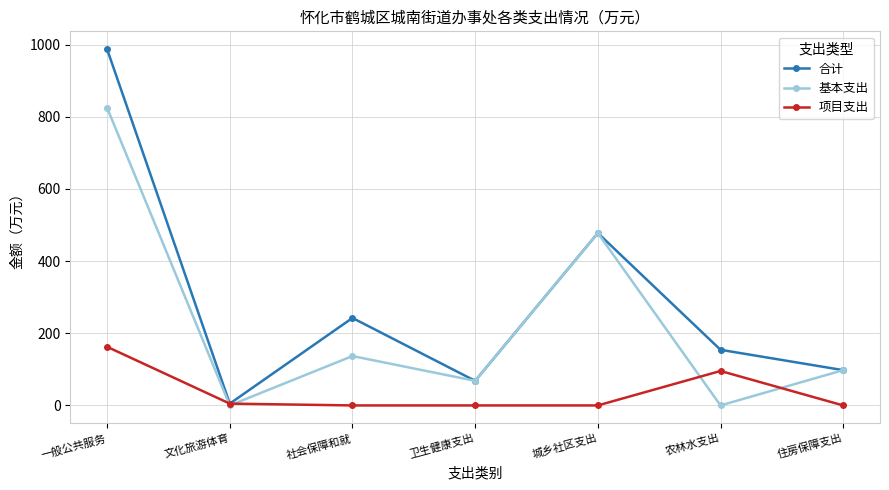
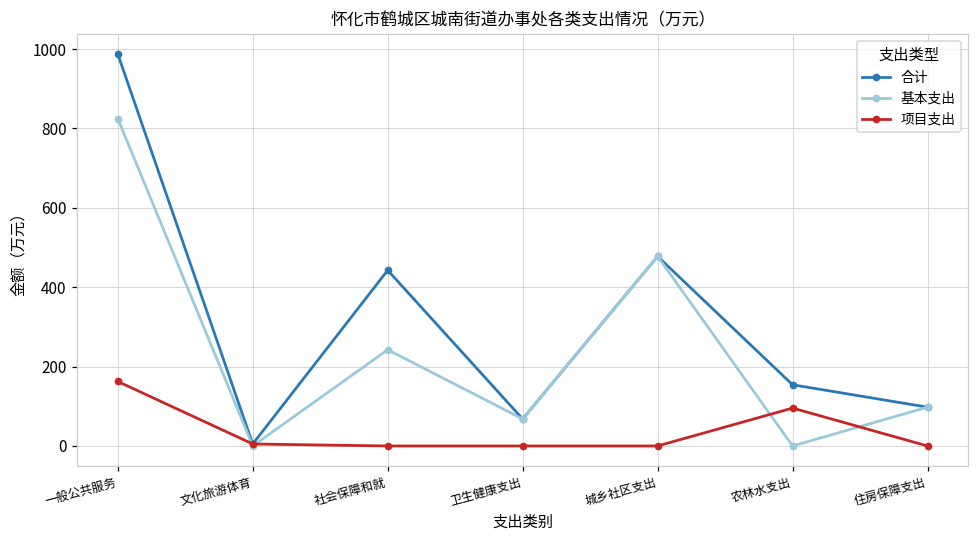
  {
    "合计": {
      "一般公共服务": 990,
-     "社会保障和就": 240,
+     "社会保障和就": 440,
      "农林水支出": 150
    },
    "基本支出": {
      "一般公共服务": 820,
-     "社会保障和就": 140,
+     "社会保障和就": 240,
      "农林水支出": 0
    },
    "项目支出": {
      "一般公共服务": 160,
      "社会保障和就": 0,
      "卫生健康支出": 0,
      "城乡社区支出": 0,
      "农林水支出": 100,
      "住房保障支出": 0
    }
  }
